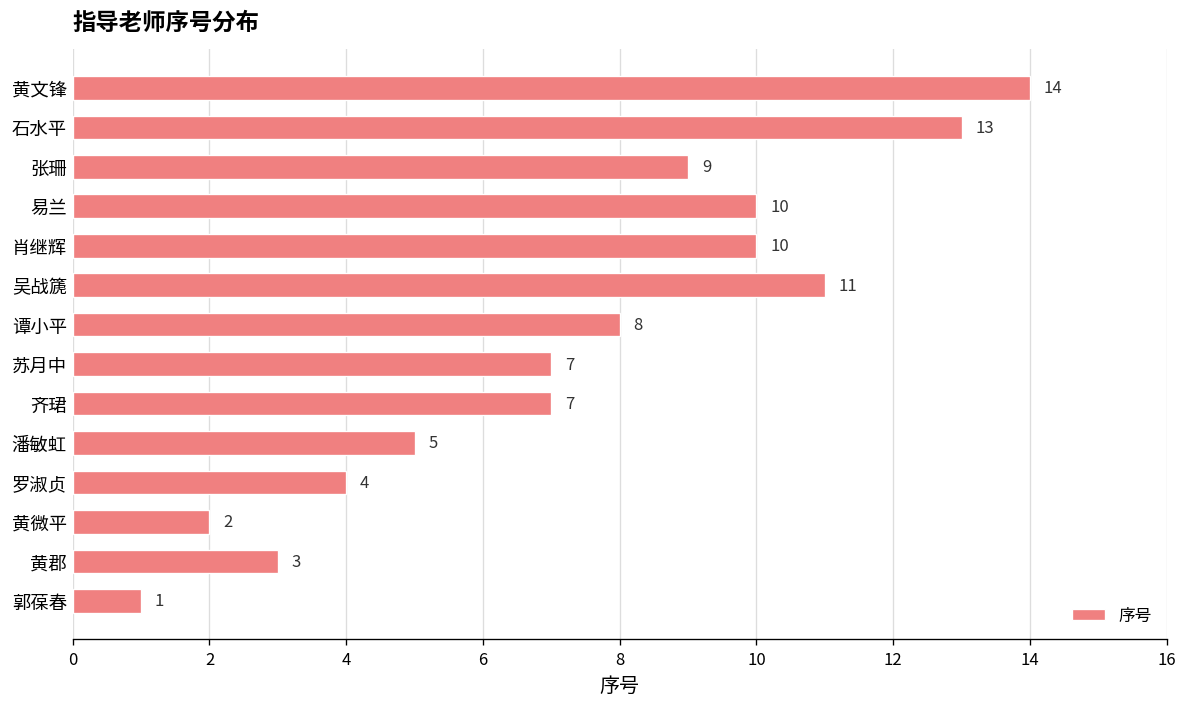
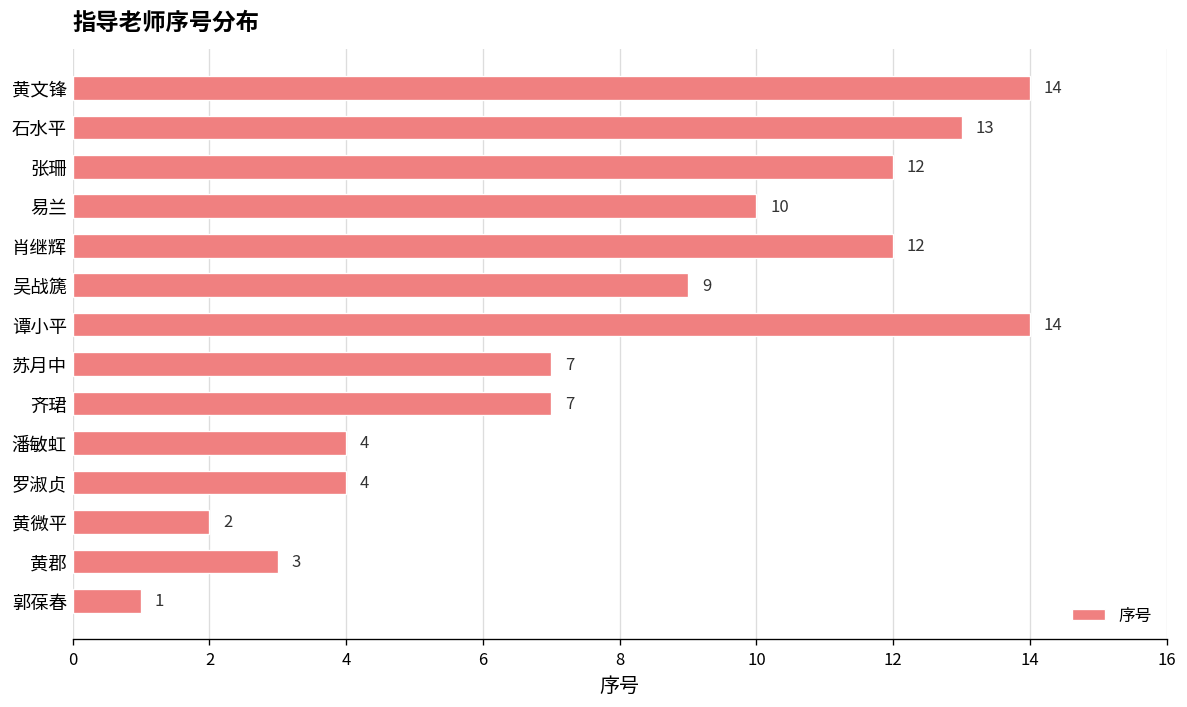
  {
    "黄文锋": 14,
    "石水平": 13,
-   "张珊": 9,
+   "张珊": 12,
    "易兰": 10,
-   "肖继辉": 10,
-   "吴战篪": 11,
-   "谭小平": 8,
+   "肖继辉": 12,
+   "吴战篪": 9,
+   "谭小平": 14,
    "苏月中": 7,
    "齐珺": 7,
-   "潘敏虹": 5,
+   "潘敏虹": 4,
    "罗淑贞": 4,
    "黄微平": 2,
    "黄郡": 3,
    "郭葆春": 1
  }
